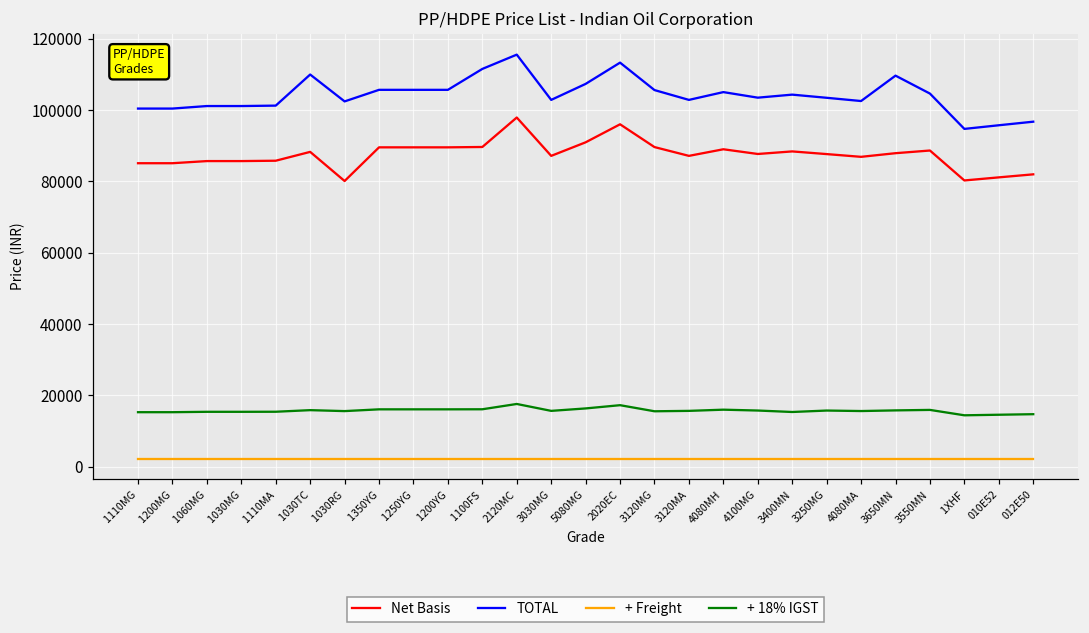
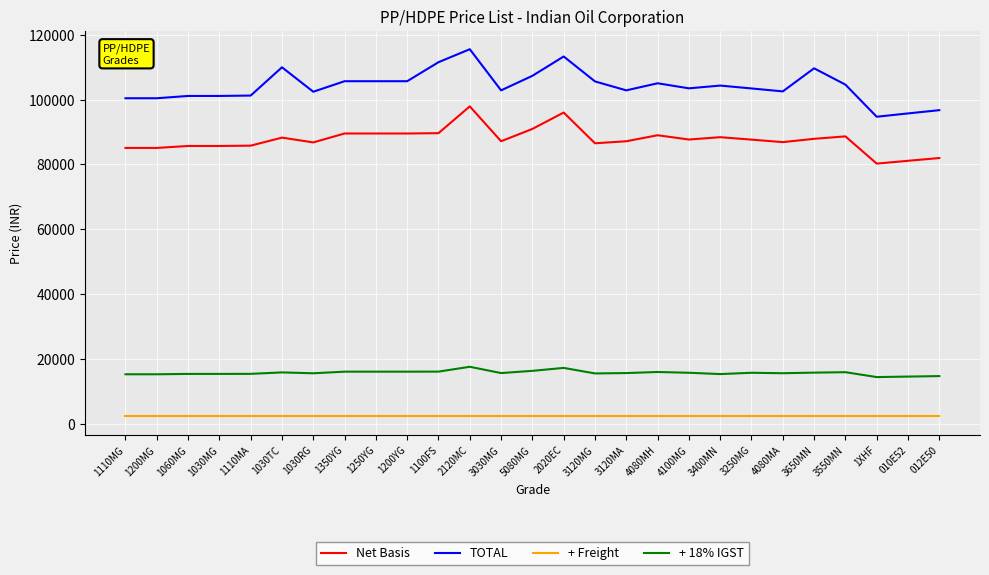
  {
    "Net Basis": {
      "1110MG": 85000,
      "1200MG": 85000,
      "1060MG": 86000,
      "1030MG": 86000,
      "1110MA": 86000,
      "1030TC": 88000,
-     "1030RG": 80000,
+     "1030RG": 87000,
      "1350YG": 90000,
      "1250YG": 90000,
      "1200YG": 90000,
      "1100FS": 90000,
      "2120MC": 98000,
      "3030MG": 87000,
      "5080MG": 91000,
      "2020EC": 96000,
-     "3120MG": 90000,
+     "3120MG": 87000,
      "3120MA": 87000,
      "4080MH": 89000,
      "4100MG": 88000,
      "3400MN": 88000,
      "3250MG": 88000,
      "4080MA": 87000,
      "3650MN": 88000,
      "3550MN": 89000,
      "1XHF": 80000,
      "010E52": 81000,
      "012E50": 82000
    },
    "TOTAL": {
      "1110MG": 100000,
      "1200MG": 100000,
      "1060MG": 101000,
      "1030MG": 101000,
      "1110MA": 101000,
      "1030TC": 110000,
      "1030RG": 102000,
      "1350YG": 106000,
      "1250YG": 106000,
      "1200YG": 106000,
      "1100FS": 112000,
      "2120MC": 116000,
      "3030MG": 103000,
      "5080MG": 107000,
      "2020EC": 113000,
      "3120MG": 106000,
      "3120MA": 103000,
      "4080MH": 105000,
      "4100MG": 103000,
      "3400MN": 104000,
      "3250MG": 103000,
      "4080MA": 103000,
      "3650MN": 110000,
      "3550MN": 105000,
      "1XHF": 95000,
      "010E52": 96000,
      "012E50": 97000
    },
    "+ Freight": {
      "1110MG": 2000,
      "1200MG": 2000,
      "1060MG": 2000,
      "1030MG": 2000,
      "1110MA": 2000,
      "1030TC": 2000,
      "1030RG": 2000,
      "1350YG": 2000,
      "1250YG": 2000,
      "1200YG": 2000,
      "1100FS": 2000,
      "2120MC": 2000,
      "3030MG": 2000,
      "5080MG": 2000,
      "2020EC": 2000,
      "3120MG": 2000,
      "3120MA": 2000,
      "4080MH": 2000,
      "4100MG": 2000,
      "3400MN": 2000,
      "3250MG": 2000,
      "4080MA": 2000,
      "3650MN": 2000,
      "3550MN": 2000,
      "1XHF": 2000,
      "010E52": 2000,
      "012E50": 2000
    },
    "+ 18% IGST": {
      "1110MG": 15000,
      "1200MG": 15000,
      "1060MG": 15000,
      "1030MG": 15000,
      "1110MA": 15000,
      "1030TC": 16000,
      "1030RG": 16000,
      "1350YG": 16000,
      "1250YG": 16000,
      "1200YG": 16000,
      "1100FS": 16000,
      "2120MC": 18000,
      "3030MG": 16000,
      "5080MG": 16000,
      "2020EC": 17000,
      "3120MG": 16000,
      "3120MA": 16000,
      "4080MH": 16000,
      "4100MG": 16000,
      "3400MN": 15000,
      "3250MG": 16000,
      "4080MA": 16000,
      "3650MN": 16000,
      "3550MN": 16000,
      "1XHF": 14000,
      "010E52": 15000,
      "012E50": 15000
    }
  }
